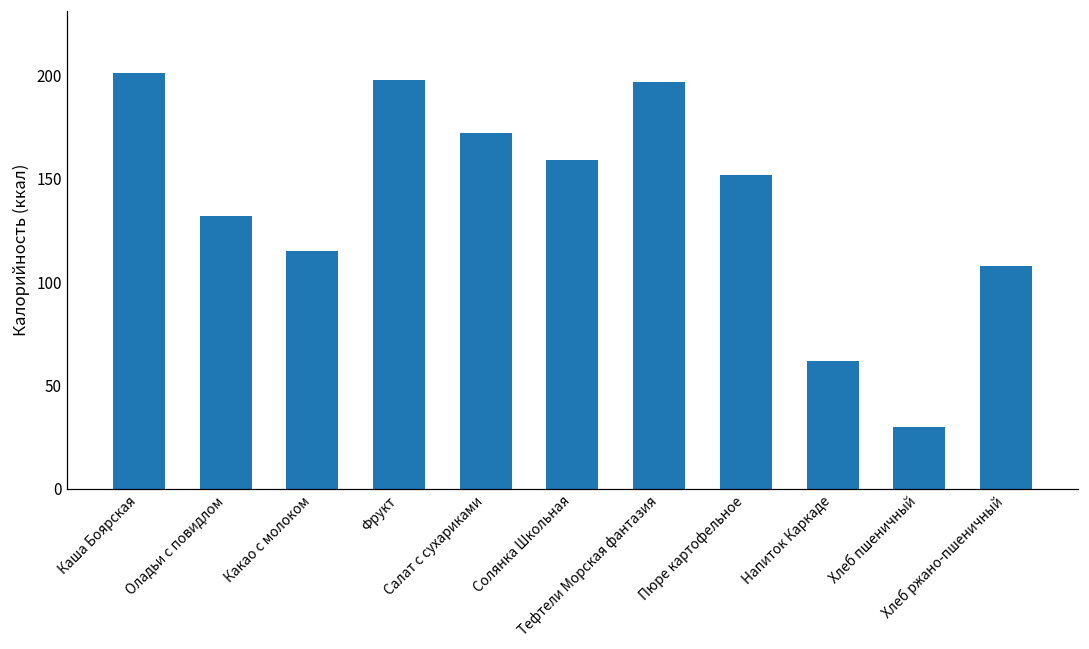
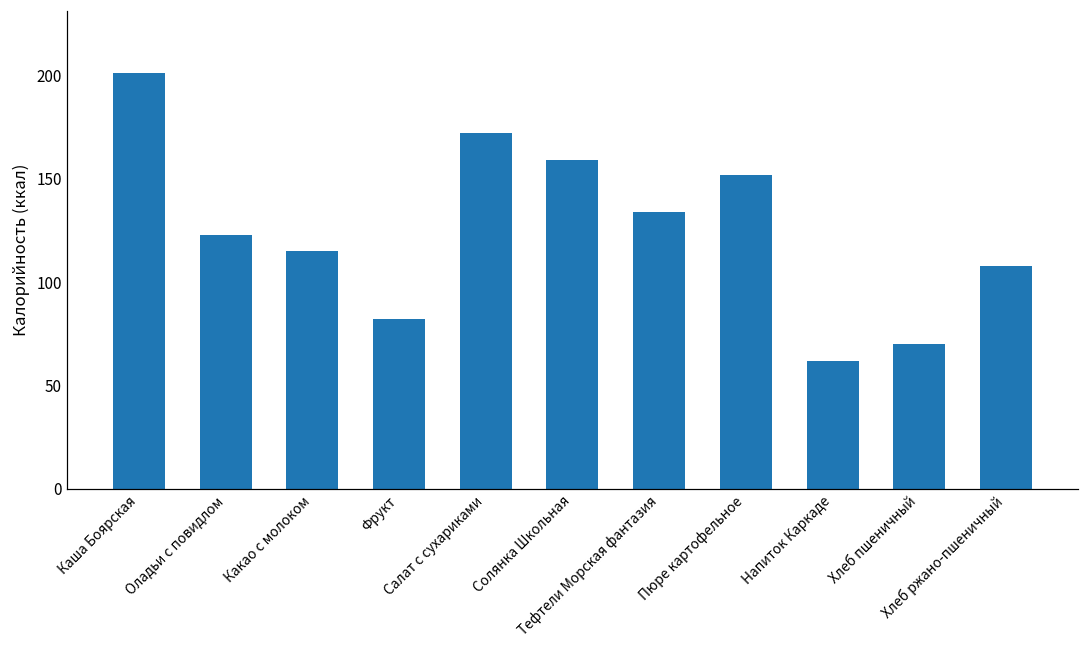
  {
    "Каша Боярская": 201,
-   "Оладьи с повидлом": 132,
+   "Оладьи с повидлом": 123,
    "Какао с молоком": 115,
-   "Фрукт": 198,
+   "Фрукт": 82,
    "Салат с сухариками": 172,
    "Солянка Школьная": 159,
-   "Тефтели Морская фантазия": 197,
+   "Тефтели Морская фантазия": 134,
    "Пюре картофельное": 152,
    "Напиток Каркаде": 62,
-   "Хлеб пшеничный": 30,
+   "Хлеб пшеничный": 70,
    "Хлеб ржано-пшеничный": 108
  }
